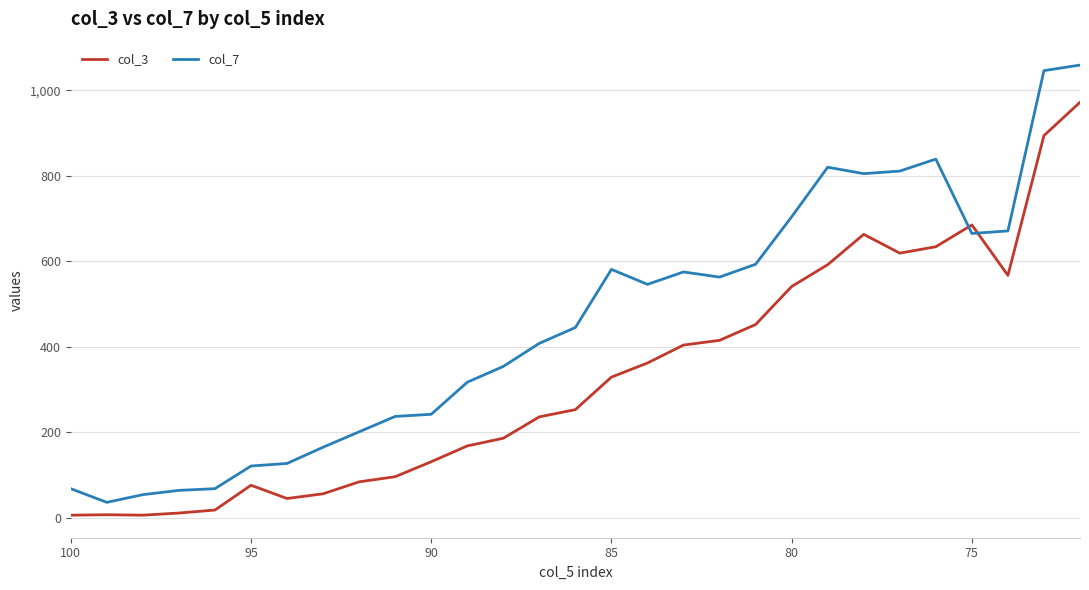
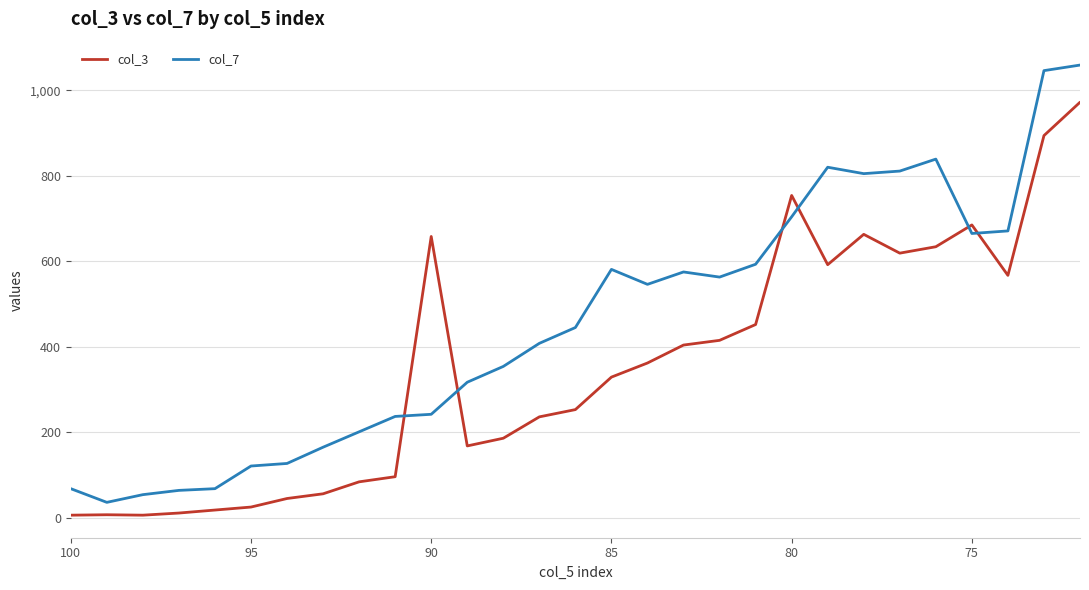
  {
    "col_3": {
      "100": 10,
-     "95": 80,
-     "90": 130,
+     "95": 30,
+     "90": 660,
      "85": 330,
-     "80": 540,
+     "80": 750,
      "75": 690
    },
    "col_7": {
      "100": 70,
      "95": 120,
      "90": 240,
      "85": 580,
      "80": 700,
      "75": 670
    }
  }
